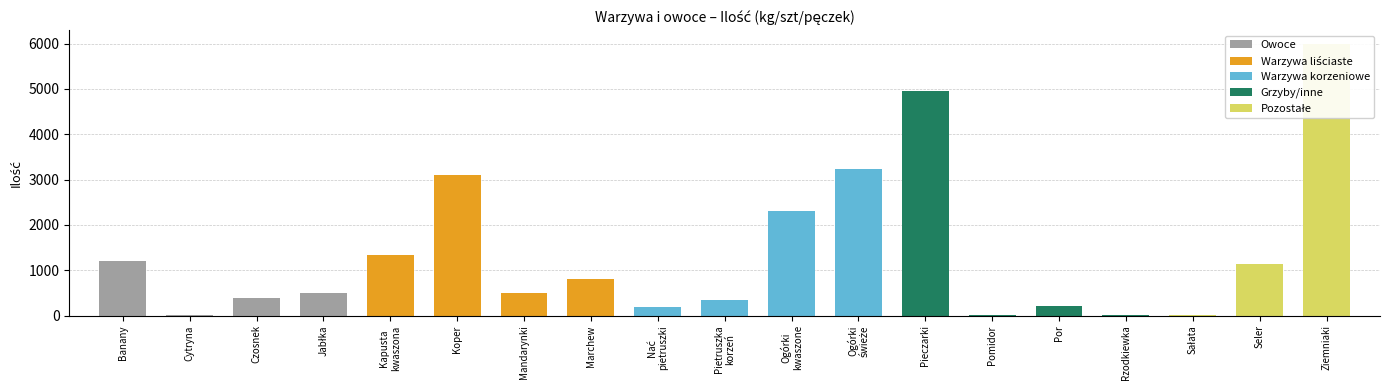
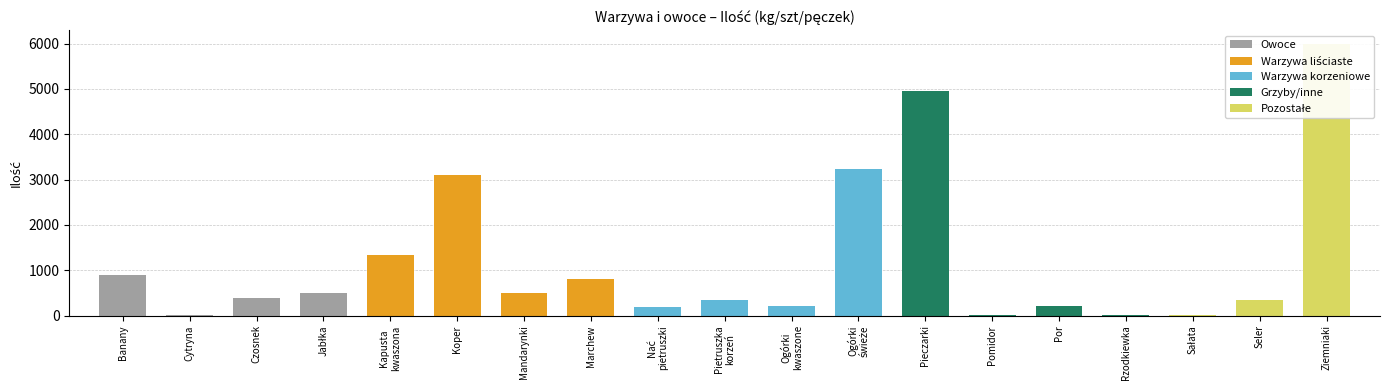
  {
-   "Banany": 1200,
+   "Banany": 900,
    "Czosnek": 400,
    "Jabłka": 500,
    "Kapusta kwaszona": 1300,
    "Koper": 3100,
    "Mandarynki": 500,
    "Marchew": 800,
    "Nać pietruszki": 200,
    "Pietruszka korzeń": 400,
-   "Ogórki kwaszone": 2300,
+   "Ogórki kwaszone": 200,
    "Ogórki świeże": 3200,
    "Pieczarki": 5000,
    "Por": 200,
-   "Seler": 1100
+   "Seler": 400
  }
